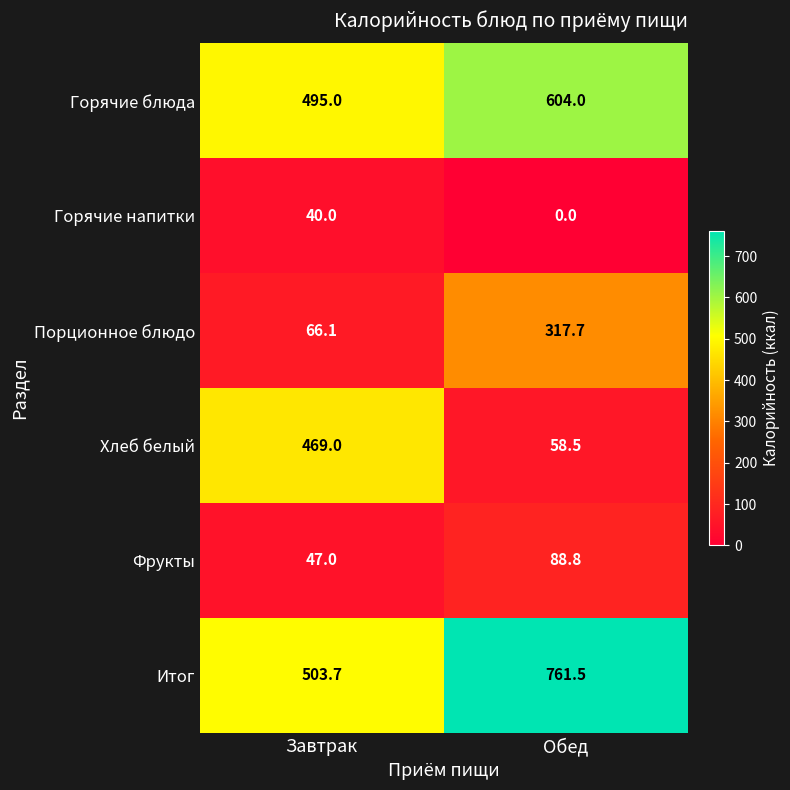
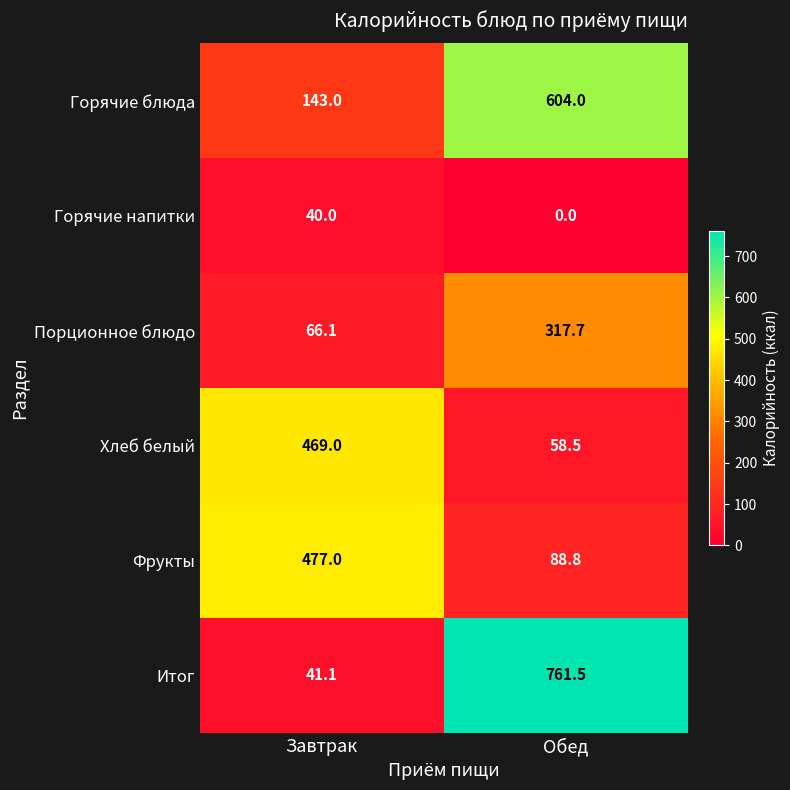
  {
    "Горячие блюда": {
-     "Завтрак": 495.0,
+     "Завтрак": 143.0,
      "Обед": 604.0
    },
    "Горячие напитки": {
      "Завтрак": 40.0,
      "Обед": 0.0
    },
    "Порционное блюдо": {
      "Завтрак": 66.1,
      "Обед": 317.7
    },
    "Хлеб белый": {
      "Завтрак": 469.0,
      "Обед": 58.5
    },
    "Фрукты": {
-     "Завтрак": 47.0,
+     "Завтрак": 477.0,
      "Обед": 88.8
    },
    "Итог": {
-     "Завтрак": 503.7,
+     "Завтрак": 41.1,
      "Обед": 761.5
    }
  }
